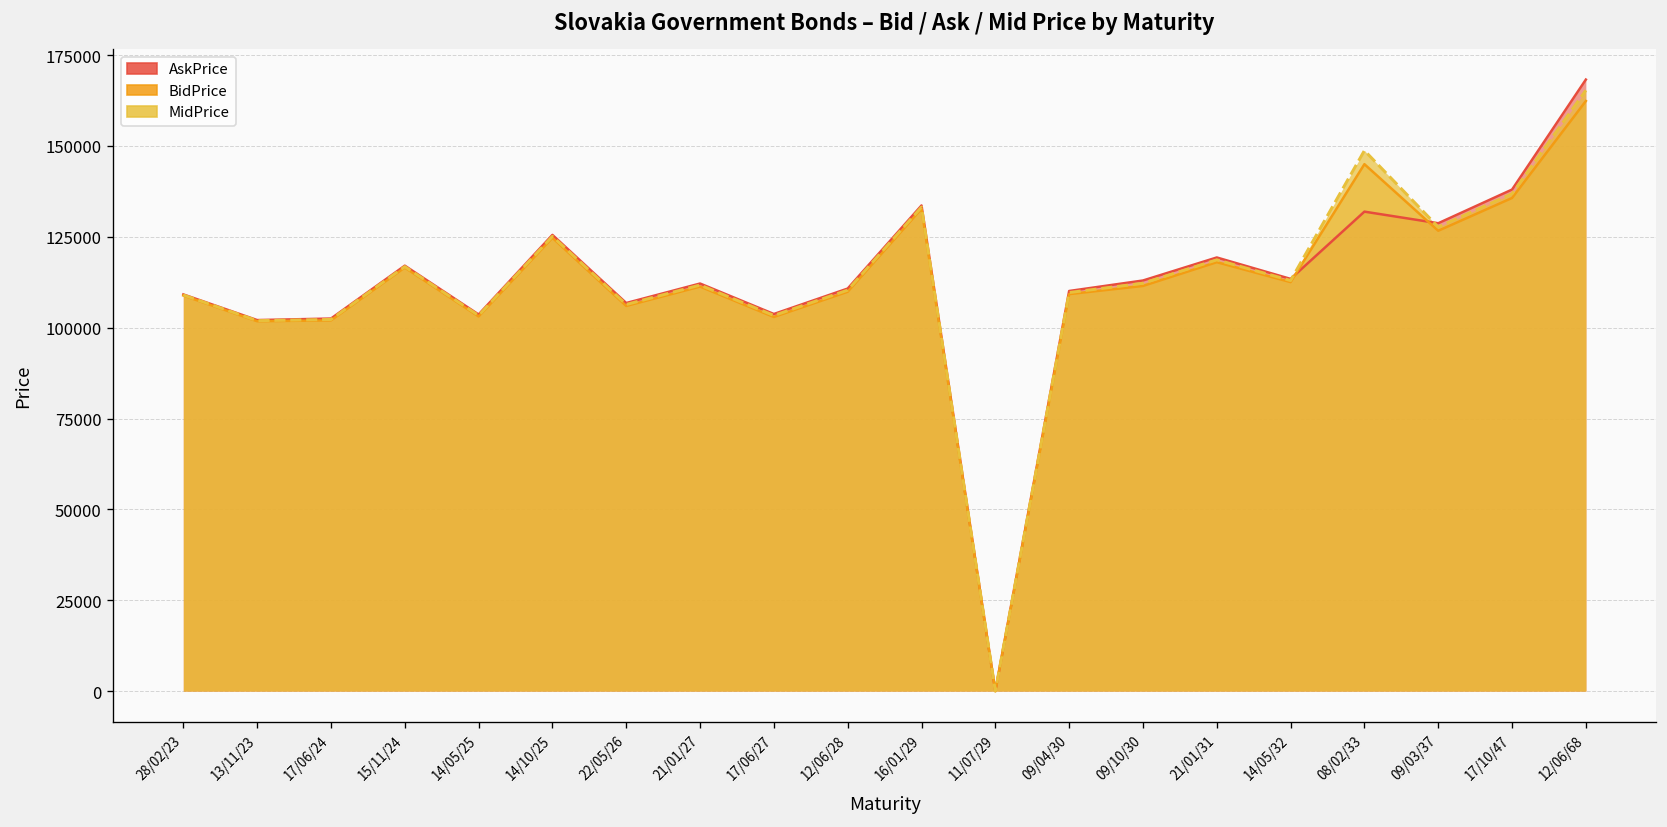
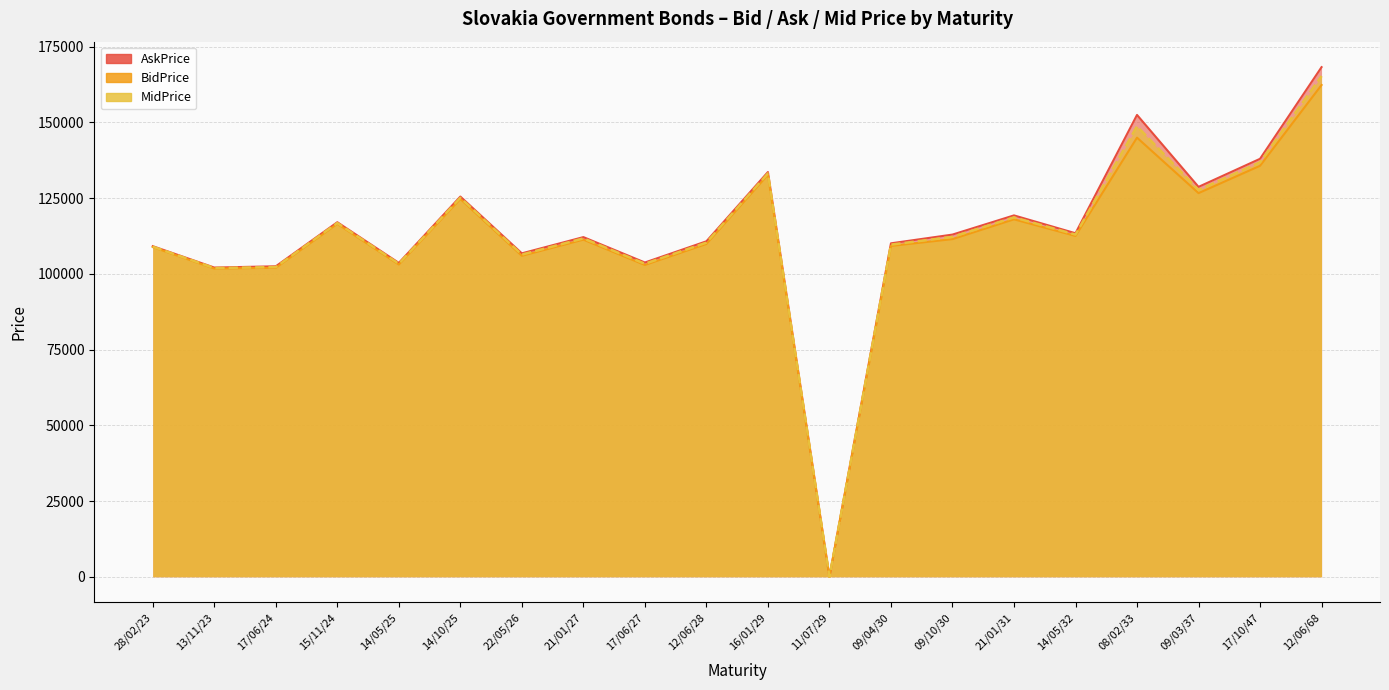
  {
    "AskPrice": {
-     "08/02/33": 132000,
+     "08/02/33": 152000,
      "09/03/37": 129000,
      "17/10/47": 138000,
      "12/06/68": 168000
    }
  }
